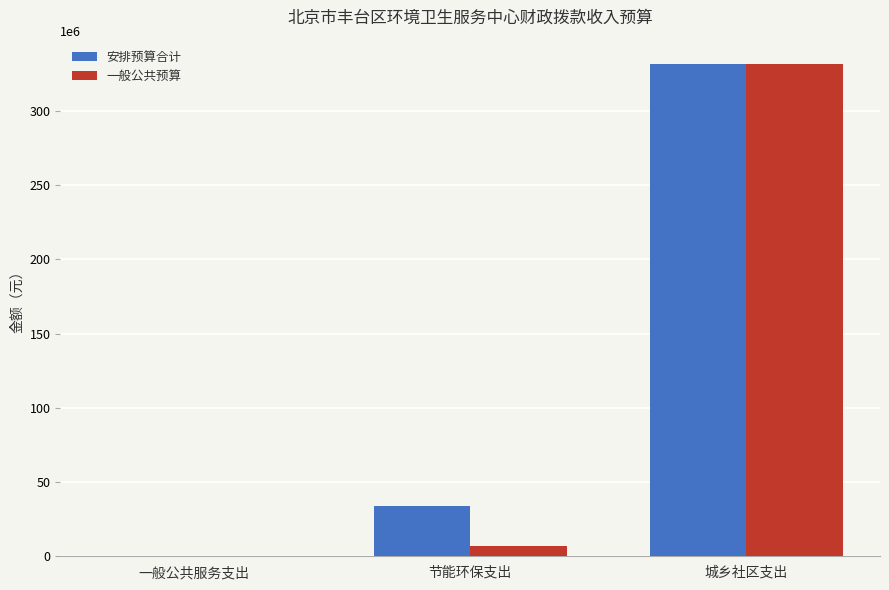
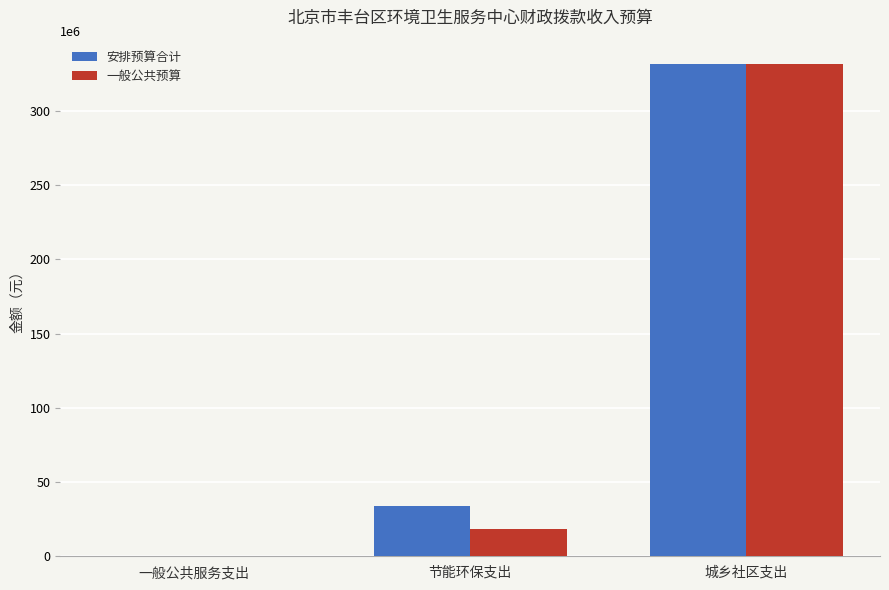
  {
    "安排预算合计": {
      "节能环保支出": 34000000,
      "城乡社区支出": 331000000
    },
    "一般公共预算": {
-     "节能环保支出": 7000000,
+     "节能环保支出": 19000000,
      "城乡社区支出": 331000000
    }
  }
